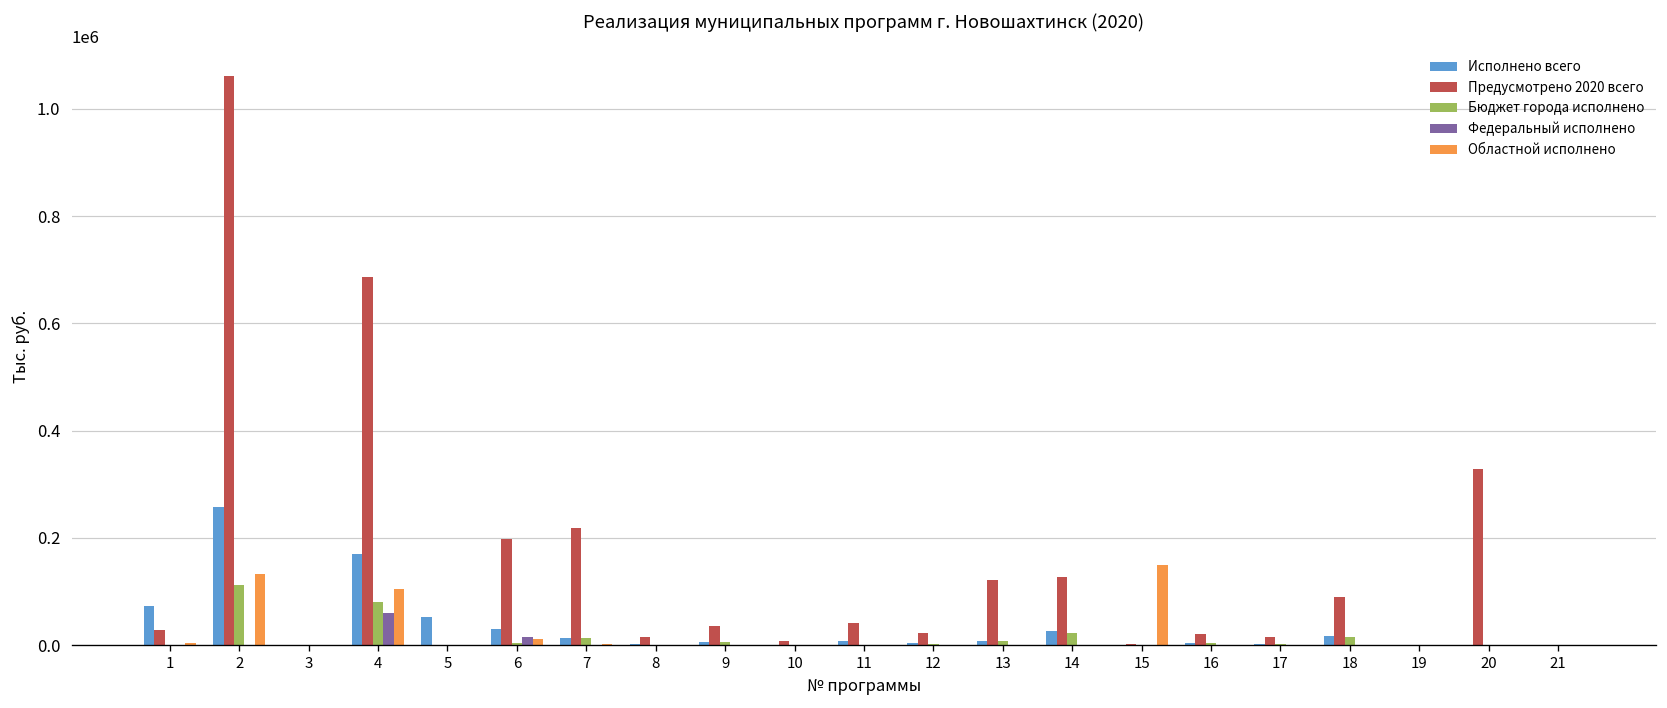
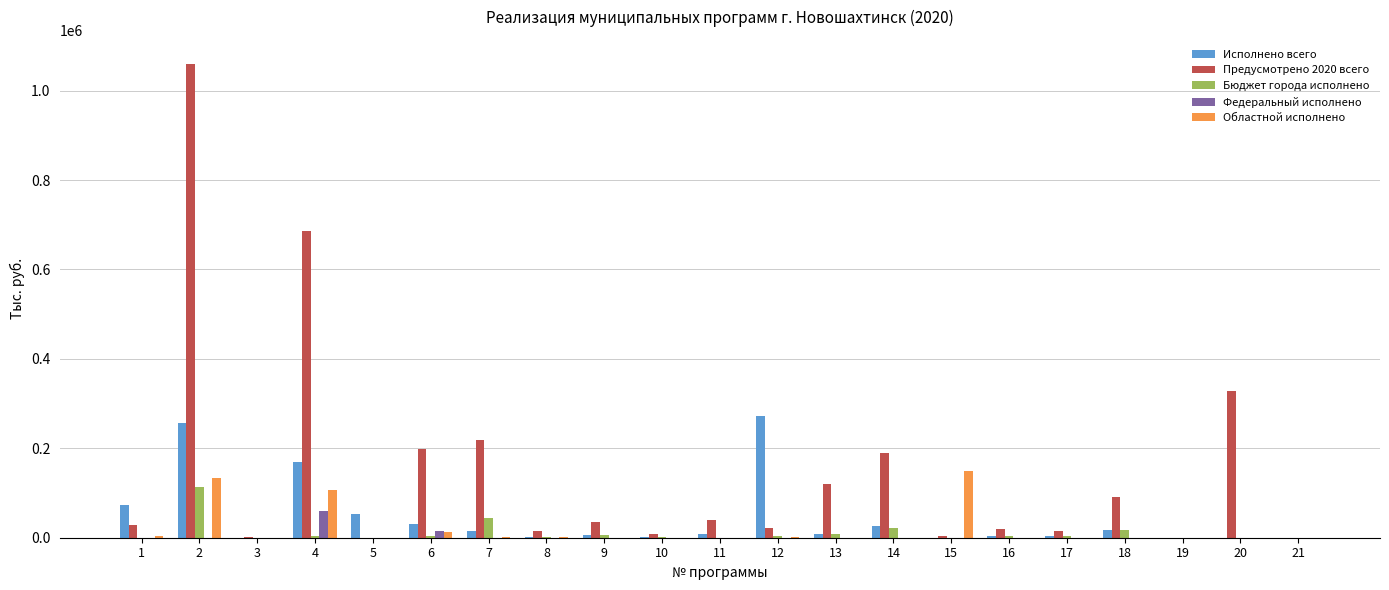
  {
    "Исполнено всего": {
      "1": 70000,
      "2": 260000,
      "3": 0,
      "4": 170000,
      "5": 50000,
      "6": 30000,
      "7": 10000,
      "9": 10000,
      "11": 10000,
-     "12": 0,
+     "12": 270000,
      "13": 10000,
      "14": 30000,
      "15": 0,
      "18": 20000,
      "19": 0,
      "20": 0,
      "21": 0
    },
    "Предусмотрено 2020 всего": {
      "1": 30000,
      "2": 1060000,
      "4": 690000,
      "6": 200000,
      "7": 220000,
      "8": 10000,
      "9": 40000,
      "10": 10000,
      "11": 40000,
      "12": 20000,
      "13": 120000,
-     "14": 130000,
+     "14": 190000,
      "16": 20000,
      "17": 20000,
      "18": 90000,
      "20": 330000
    },
    "Бюджет города исполнено": {
      "2": 110000,
      "3": 0,
-     "4": 80000,
+     "4": 0,
      "5": 0,
-     "7": 10000,
+     "7": 40000,
      "11": 0,
      "13": 10000,
      "14": 20000,
      "15": 0,
      "18": 20000,
      "19": 0,
      "20": 0,
      "21": 0
    },
    "Федеральный исполнено": {
      "1": 0,
      "3": 0,
      "4": 60000,
      "6": 10000,
      "7": 0,
      "8": 0,
      "9": 0,
      "10": 0,
      "11": 0,
      "12": 0,
      "13": 0,
      "14": 0,
      "15": 0,
      "16": 0,
      "17": 0,
      "19": 0,
      "20": 0,
      "21": 0
    },
    "Областной исполнено": {
      "2": 130000,
      "3": 0,
      "4": 110000,
      "5": 0,
      "6": 10000,
      "9": 0,
      "10": 0,
      "11": 0,
      "13": 0,
      "14": 0,
      "15": 150000,
      "16": 0,
      "17": 0,
      "19": 0,
      "20": 0,
      "21": 0
    }
  }
